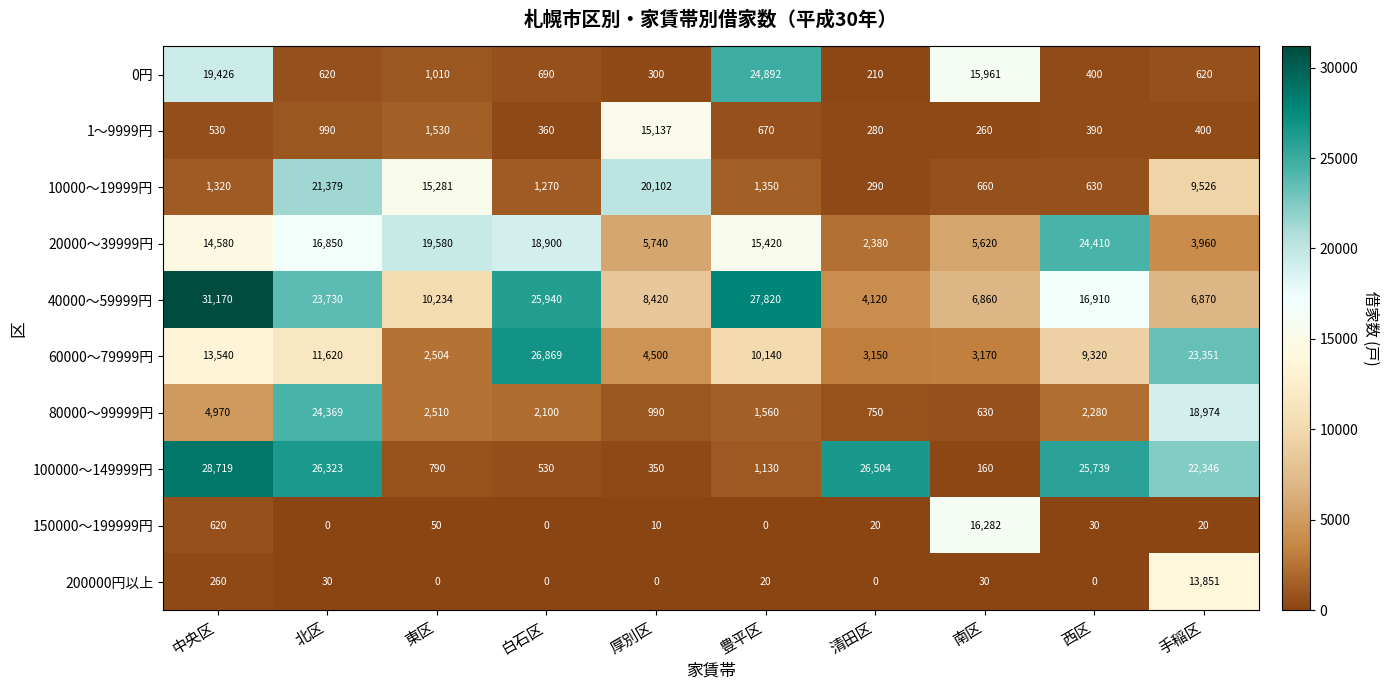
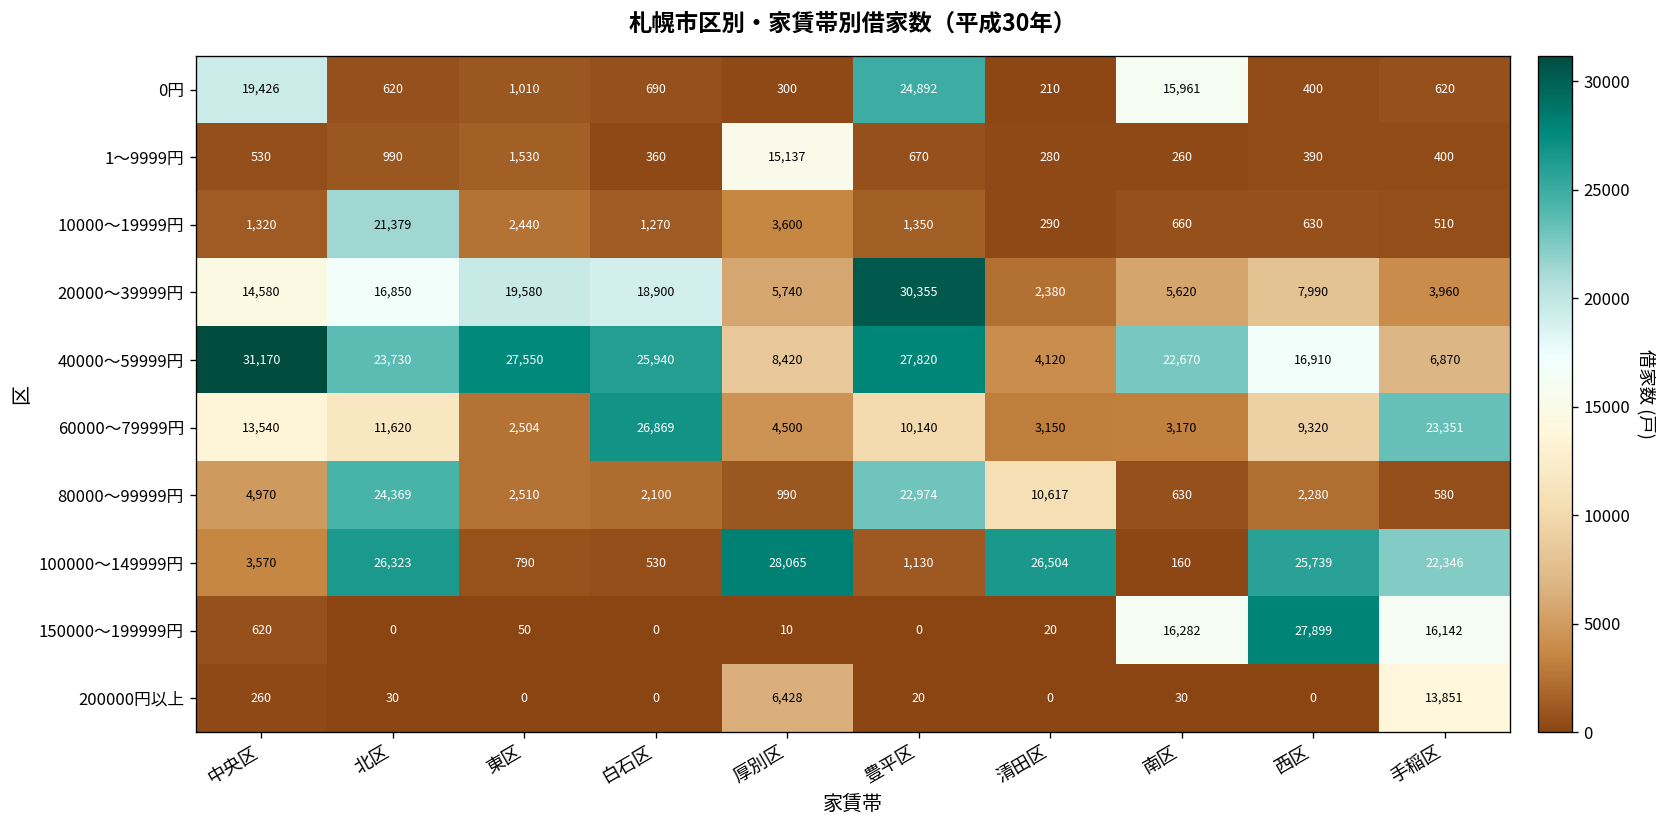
  {
    "0円": {
      "中央区": "19,426",
      "北区": "620",
      "東区": "1,010",
      "白石区": "690",
      "厚別区": "300",
      "豊平区": "24,892",
      "清田区": "210",
      "南区": "15,961",
      "西区": "400",
      "手稲区": "620"
    },
    "1～9999円": {
      "中央区": "530",
      "北区": "990",
      "東区": "1,530",
      "白石区": "360",
      "厚別区": "15,137",
      "豊平区": "670",
      "清田区": "280",
      "南区": "260",
      "西区": "390",
      "手稲区": "400"
    },
    "10000～19999円": {
      "中央区": "1,320",
      "北区": "21,379",
-     "東区": "15,281",
+     "東区": "2,440",
      "白石区": "1,270",
-     "厚別区": "20,102",
+     "厚別区": "3,600",
      "豊平区": "1,350",
      "清田区": "290",
      "南区": "660",
      "西区": "630",
-     "手稲区": "9,526"
+     "手稲区": "510"
    },
    "20000～39999円": {
      "中央区": "14,580",
      "北区": "16,850",
      "東区": "19,580",
      "白石区": "18,900",
      "厚別区": "5,740",
-     "豊平区": "15,420",
+     "豊平区": "30,355",
      "清田区": "2,380",
      "南区": "5,620",
-     "西区": "24,410",
+     "西区": "7,990",
      "手稲区": "3,960"
    },
    "40000～59999円": {
      "中央区": "31,170",
      "北区": "23,730",
-     "東区": "10,234",
+     "東区": "27,550",
      "白石区": "25,940",
      "厚別区": "8,420",
      "豊平区": "27,820",
      "清田区": "4,120",
-     "南区": "6,860",
+     "南区": "22,670",
      "西区": "16,910",
      "手稲区": "6,870"
    },
    "60000～79999円": {
      "中央区": "13,540",
      "北区": "11,620",
      "東区": "2,504",
      "白石区": "26,869",
      "厚別区": "4,500",
      "豊平区": "10,140",
      "清田区": "3,150",
      "南区": "3,170",
      "西区": "9,320",
      "手稲区": "23,351"
    },
    "80000～99999円": {
      "中央区": "4,970",
      "北区": "24,369",
      "東区": "2,510",
      "白石区": "2,100",
      "厚別区": "990",
-     "豊平区": "1,560",
-     "清田区": "750",
+     "豊平区": "22,974",
+     "清田区": "10,617",
      "南区": "630",
      "西区": "2,280",
-     "手稲区": "18,974"
+     "手稲区": "580"
    },
    "100000～149999円": {
-     "中央区": "28,719",
+     "中央区": "3,570",
      "北区": "26,323",
      "東区": "790",
      "白石区": "530",
-     "厚別区": "350",
+     "厚別区": "28,065",
      "豊平区": "1,130",
      "清田区": "26,504",
      "南区": "160",
      "西区": "25,739",
      "手稲区": "22,346"
    },
    "150000～199999円": {
      "中央区": "620",
      "北区": "0",
      "東区": "50",
      "白石区": "0",
      "厚別区": "10",
      "豊平区": "0",
      "清田区": "20",
      "南区": "16,282",
-     "西区": "30",
-     "手稲区": "20"
+     "西区": "27,899",
+     "手稲区": "16,142"
    },
    "200000円以上": {
      "中央区": "260",
      "北区": "30",
      "東区": "0",
      "白石区": "0",
-     "厚別区": "0",
+     "厚別区": "6,428",
      "豊平区": "20",
      "清田区": "0",
      "南区": "30",
      "西区": "0",
      "手稲区": "13,851"
    }
  }
